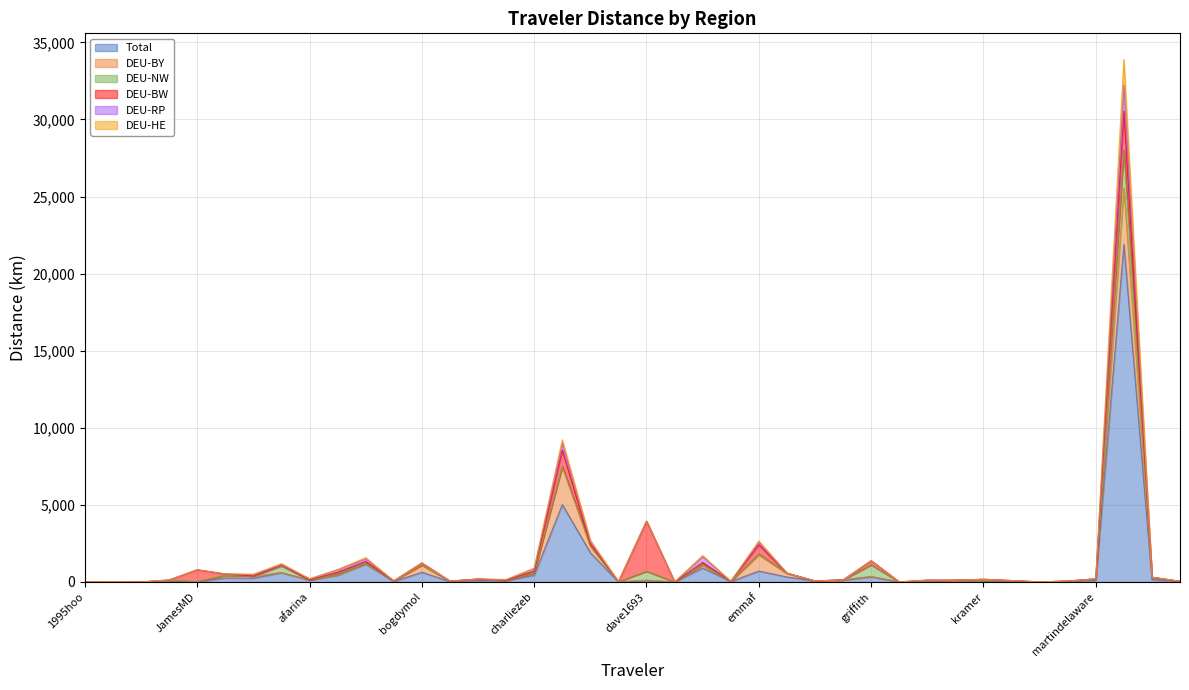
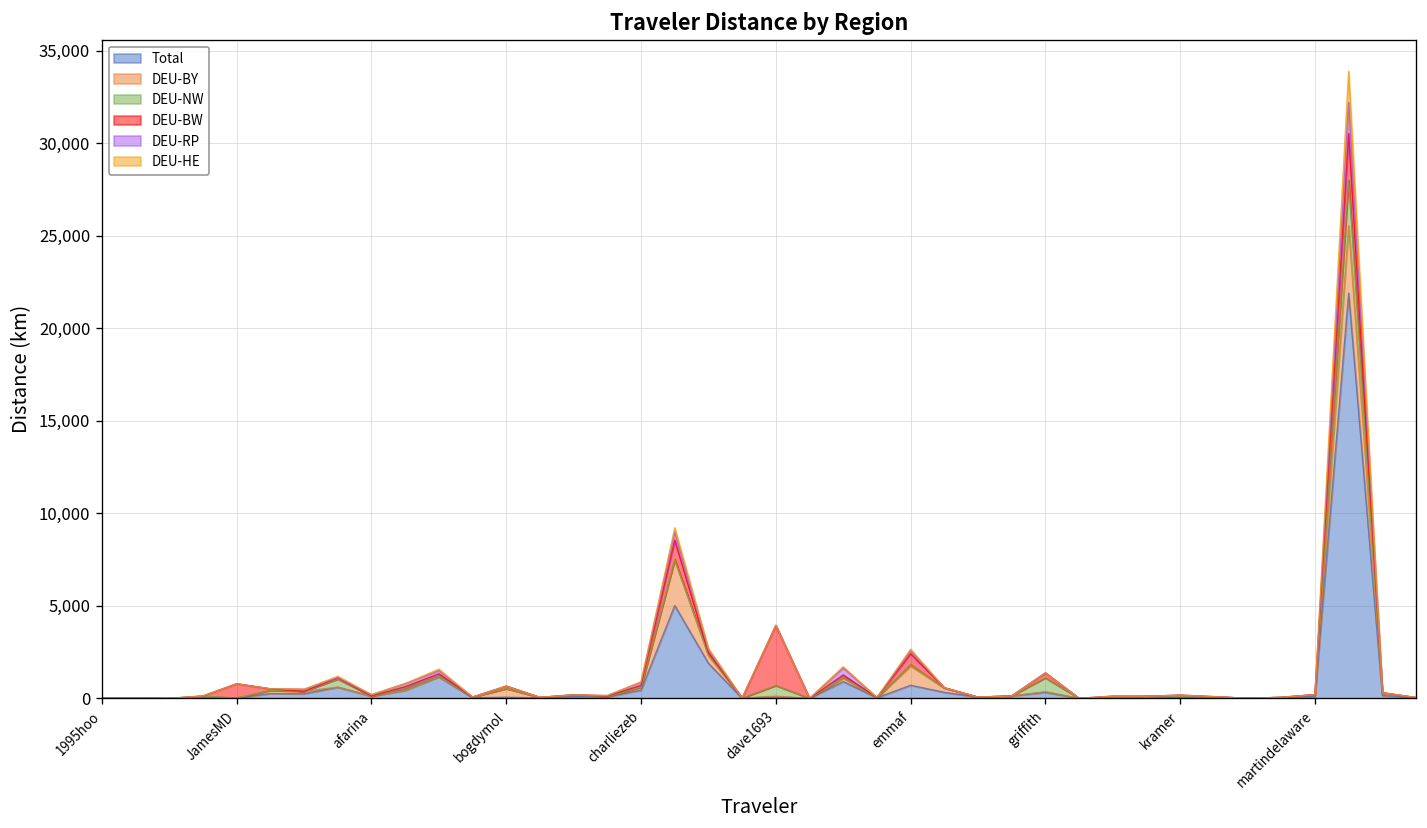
  {
    "Total": {
-     "bogdymol": 600,
+     "bogdymol": 100,
      "emmaf": 700
    },
    "DEU-NW": {
      "dave1693": 600,
      "griffith": 700
    }
  }
